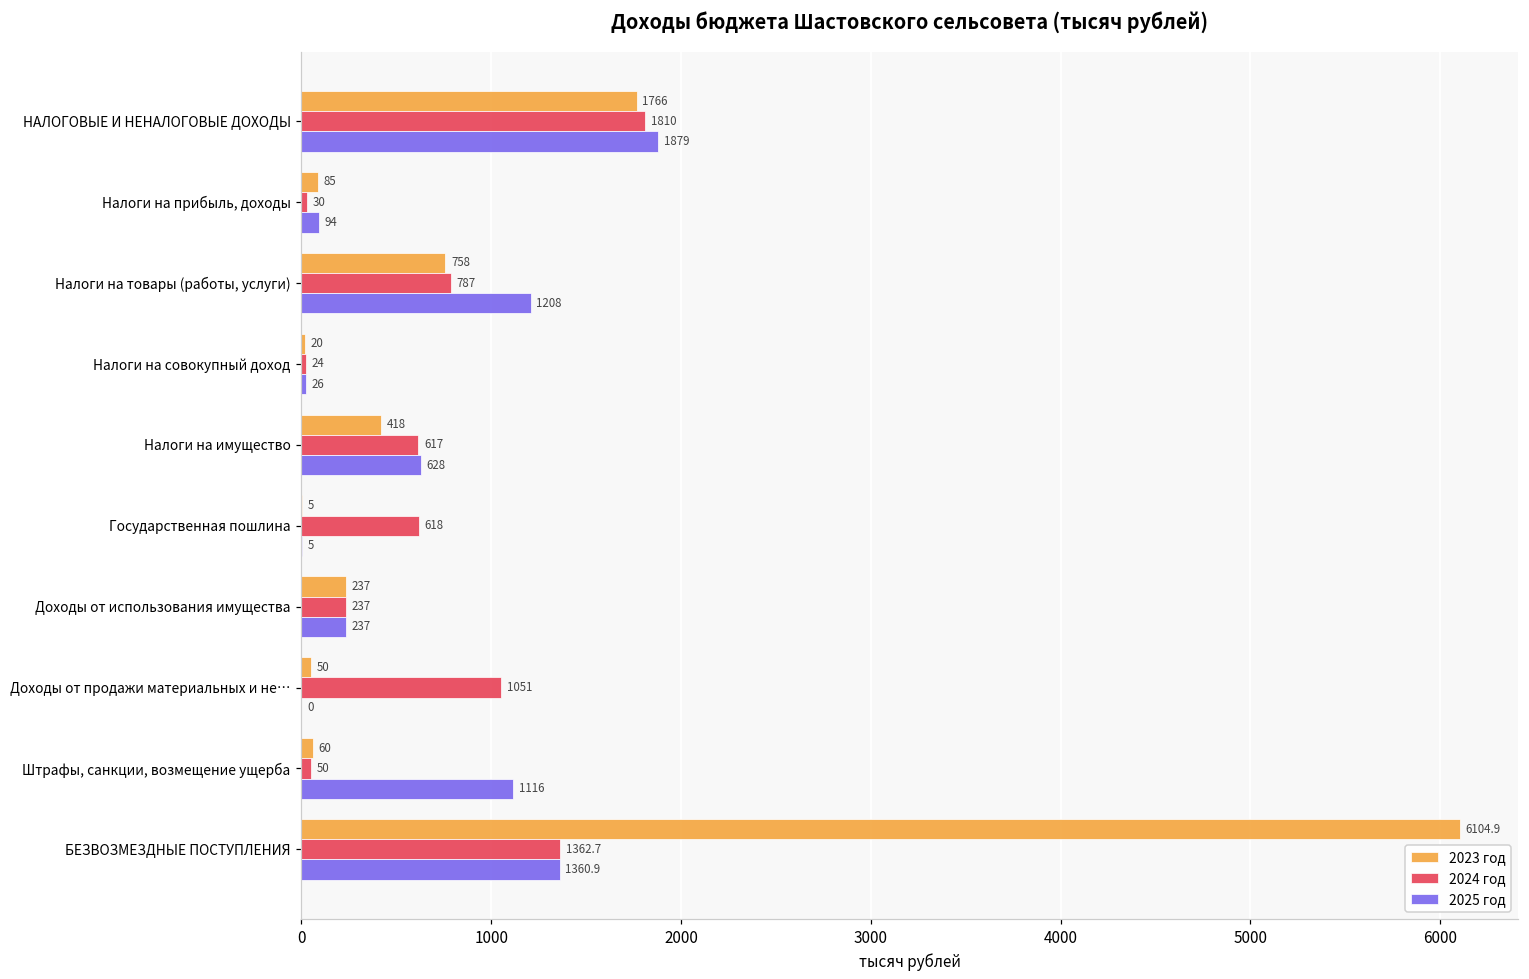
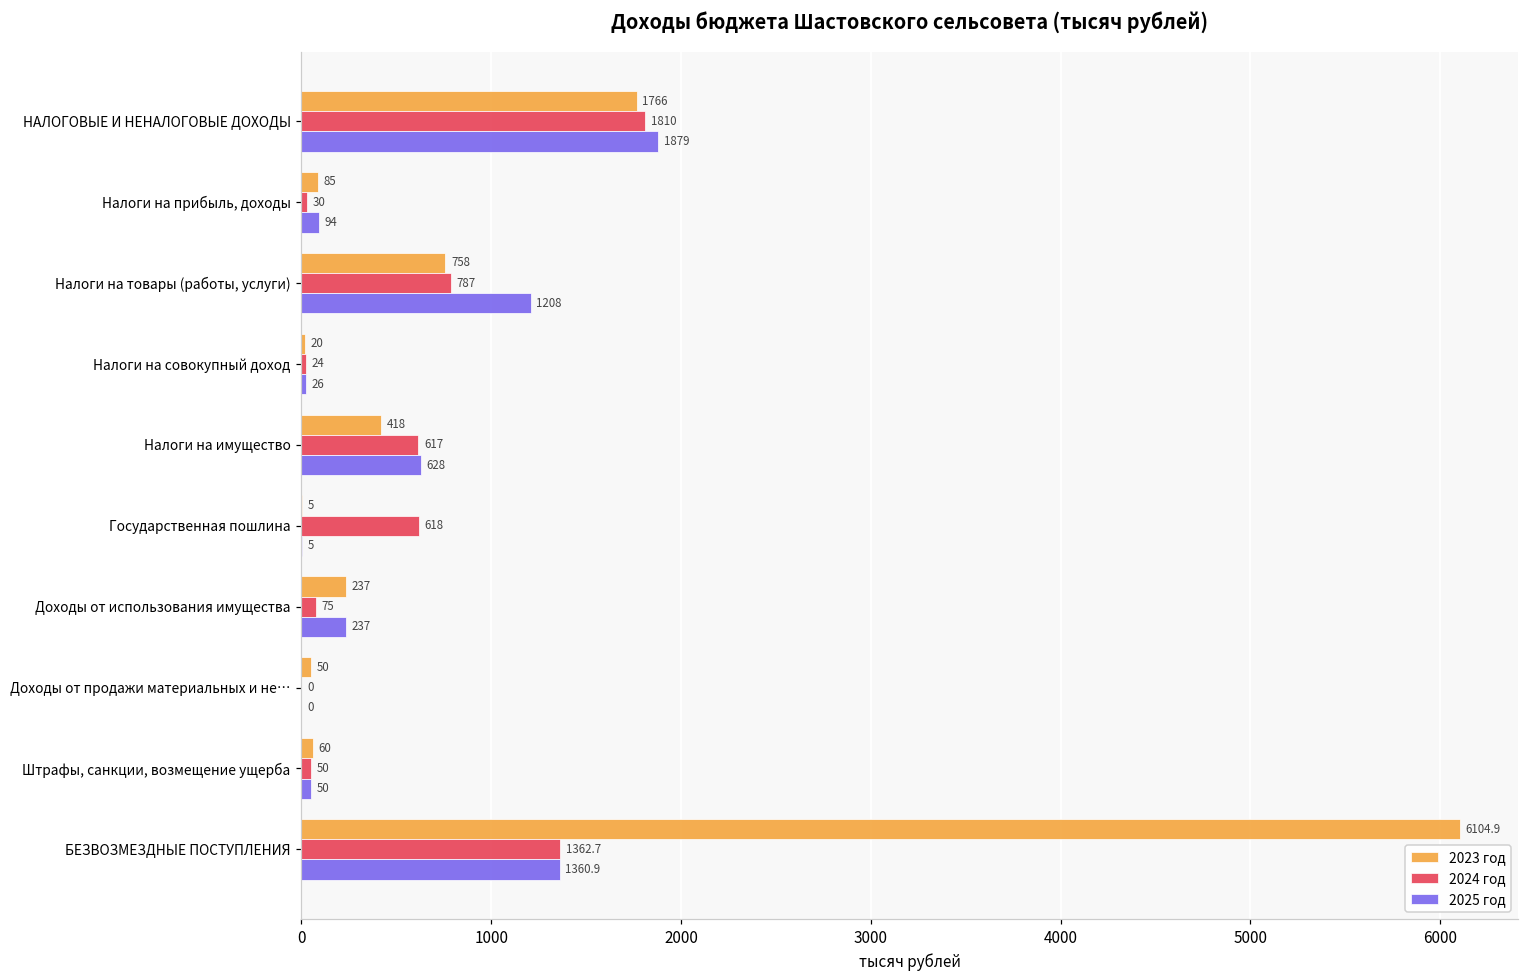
  {
    "2023 год": {
      "НАЛОГОВЫЕ И НЕНАЛОГОВЫЕ ДОХОДЫ": 1766,
      "Налоги на прибыль, доходы": 85,
      "Налоги на товары (работы, услуги)": 758,
      "Налоги на совокупный доход": 20,
      "Налоги на имущество": 418,
      "Государственная пошлина": 5,
      "Доходы от использования имущества": 237,
      "Доходы от продажи материальных и не…": 50,
      "Штрафы, санкции, возмещение ущерба": 60,
      "БЕЗВОЗМЕЗДНЫЕ ПОСТУПЛЕНИЯ": 6104.9
    },
    "2024 год": {
      "НАЛОГОВЫЕ И НЕНАЛОГОВЫЕ ДОХОДЫ": 1810,
      "Налоги на прибыль, доходы": 30,
      "Налоги на товары (работы, услуги)": 787,
      "Налоги на совокупный доход": 24,
      "Налоги на имущество": 617,
      "Государственная пошлина": 618,
-     "Доходы от использования имущества": 237,
-     "Доходы от продажи материальных и не…": 1051,
+     "Доходы от использования имущества": 75,
+     "Доходы от продажи материальных и не…": 0,
      "Штрафы, санкции, возмещение ущерба": 50,
      "БЕЗВОЗМЕЗДНЫЕ ПОСТУПЛЕНИЯ": 1362.7
    },
    "2025 год": {
      "НАЛОГОВЫЕ И НЕНАЛОГОВЫЕ ДОХОДЫ": 1879,
      "Налоги на прибыль, доходы": 94,
      "Налоги на товары (работы, услуги)": 1208,
      "Налоги на совокупный доход": 26,
      "Налоги на имущество": 628,
      "Государственная пошлина": 5,
      "Доходы от использования имущества": 237,
      "Доходы от продажи материальных и не…": 0,
-     "Штрафы, санкции, возмещение ущерба": 1116,
+     "Штрафы, санкции, возмещение ущерба": 50,
      "БЕЗВОЗМЕЗДНЫЕ ПОСТУПЛЕНИЯ": 1360.9
    }
  }
